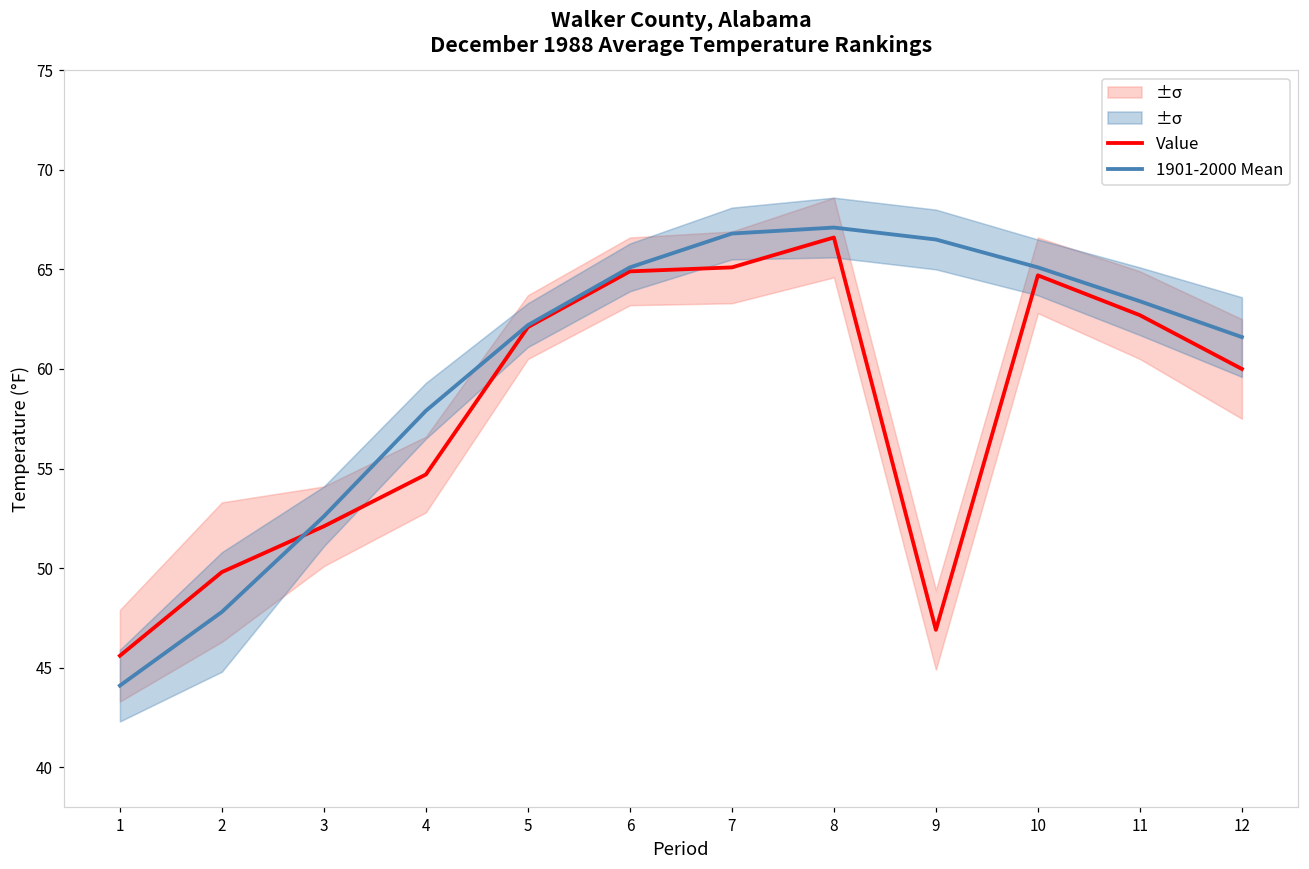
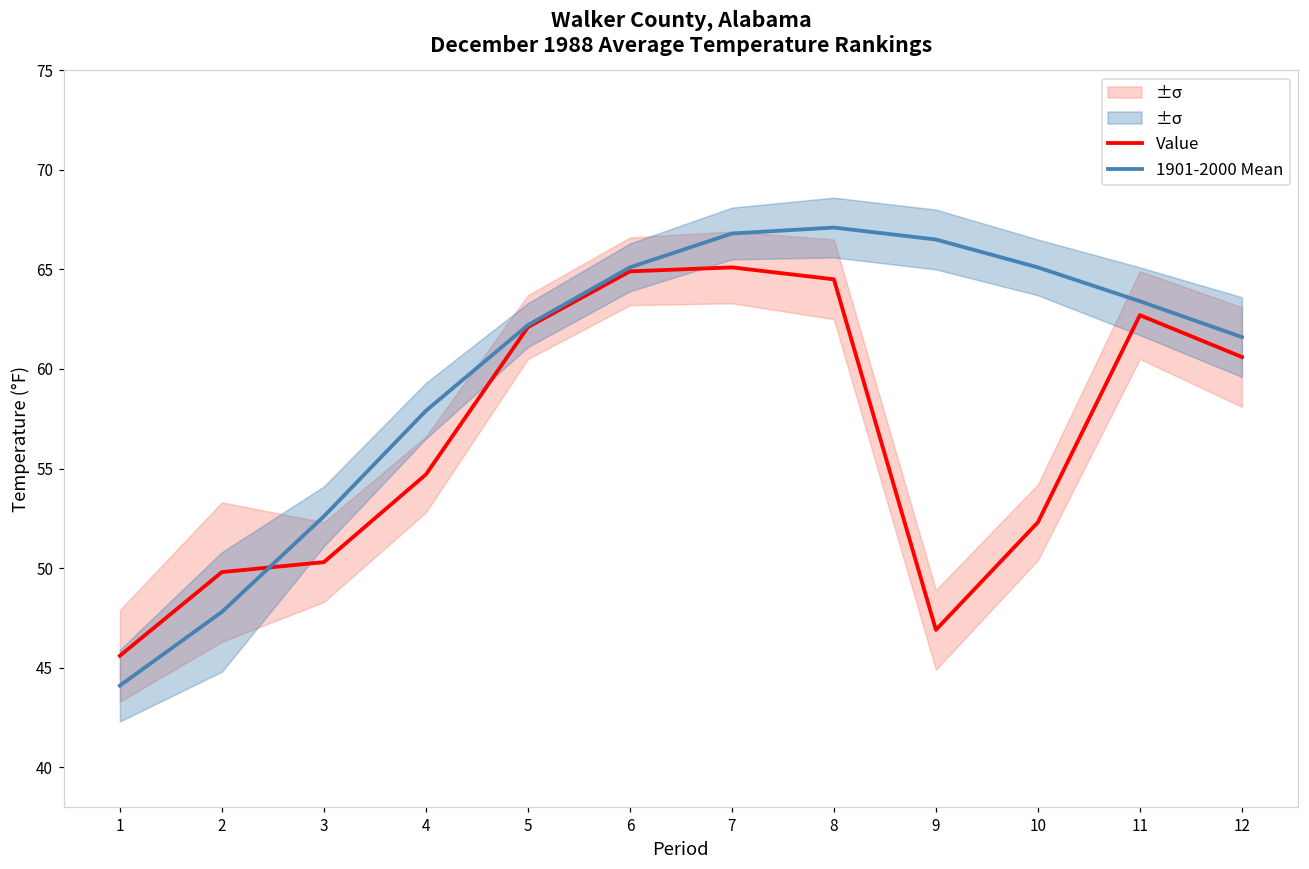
  {
    "Value": {
      "1": 45.6,
      "2": 49.8,
-     "3": 52.1,
+     "3": 50.3,
      "4": 54.7,
      "6": 64.9,
      "7": 65.1,
-     "8": 66.6,
+     "8": 64.5,
      "9": 46.9,
-     "10": 64.7,
+     "10": 52.3,
      "11": 62.7,
-     "12": 60.0
+     "12": 60.6
    }
  }
